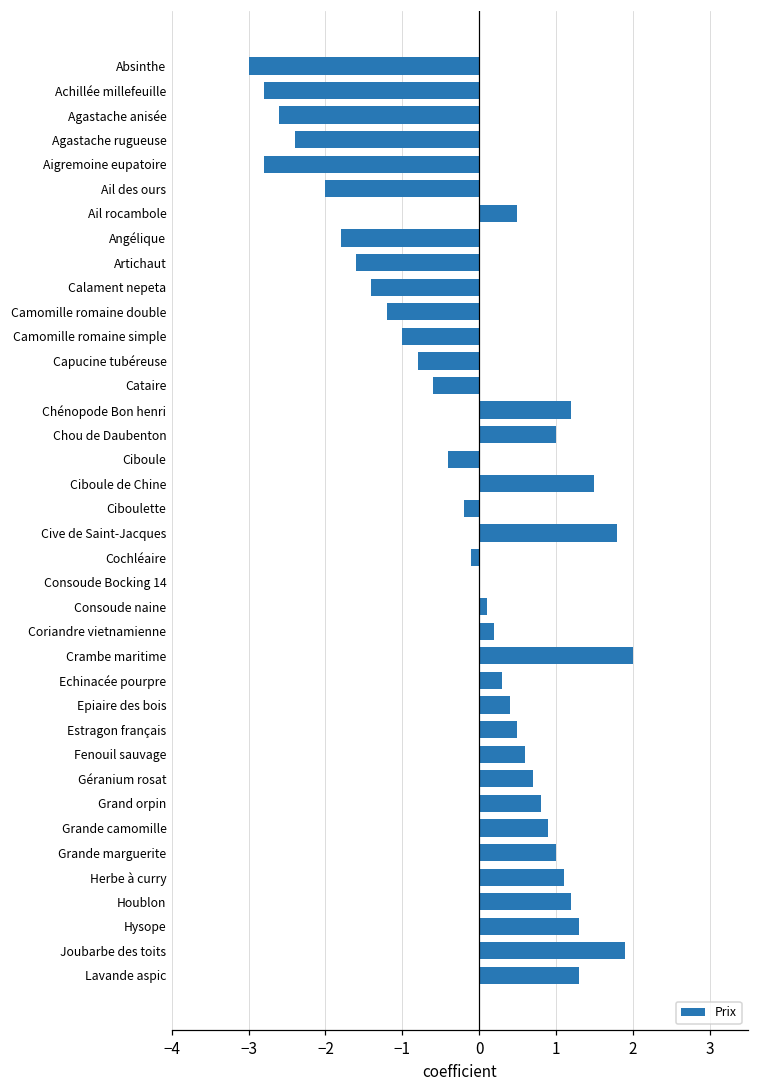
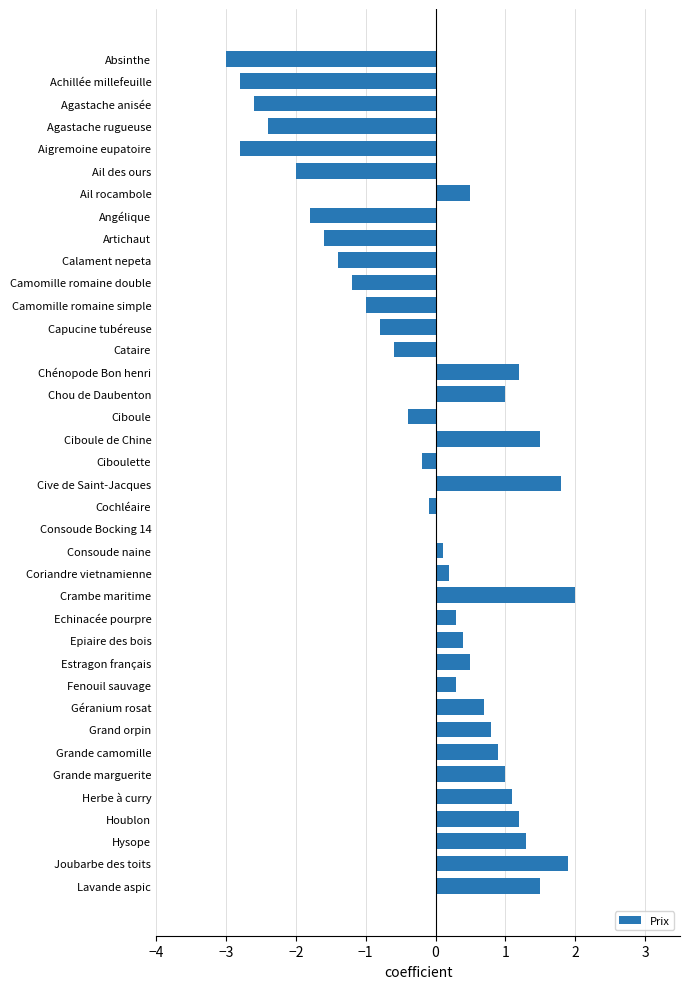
  {
    "Absinthe": -3.0,
    "Achillée millefeuille": -2.8,
    "Agastache anisée": -2.6,
    "Agastache rugueuse": -2.4,
    "Aigremoine eupatoire": -2.8,
    "Ail des ours": -2.0,
    "Ail rocambole": 0.5,
    "Angélique": -1.8,
    "Artichaut": -1.6,
    "Calament nepeta": -1.4,
    "Camomille romaine double": -1.2,
    "Camomille romaine simple": -1.0,
    "Capucine tubéreuse": -0.8,
    "Cataire": -0.6,
    "Chénopode Bon henri": 1.2,
    "Chou de Daubenton": 1.0,
    "Ciboule": -0.4,
    "Ciboule de Chine": 1.5,
    "Ciboulette": -0.2,
    "Cive de Saint-Jacques": 1.8,
    "Cochléaire": -0.1,
    "Consoude Bocking 14": 0.0,
    "Consoude naine": 0.1,
    "Coriandre vietnamienne": 0.2,
    "Crambe maritime": 2.0,
    "Echinacée pourpre": 0.3,
    "Epiaire des bois": 0.4,
    "Estragon français": 0.5,
-   "Fenouil sauvage": 0.6,
+   "Fenouil sauvage": 0.3,
    "Géranium rosat": 0.7,
    "Grand orpin": 0.8,
    "Grande camomille": 0.9,
    "Grande marguerite": 1.0,
    "Herbe à curry": 1.1,
    "Houblon": 1.2,
    "Hysope": 1.3,
    "Joubarbe des toits": 1.9,
-   "Lavande aspic": 1.3
+   "Lavande aspic": 1.5
  }
